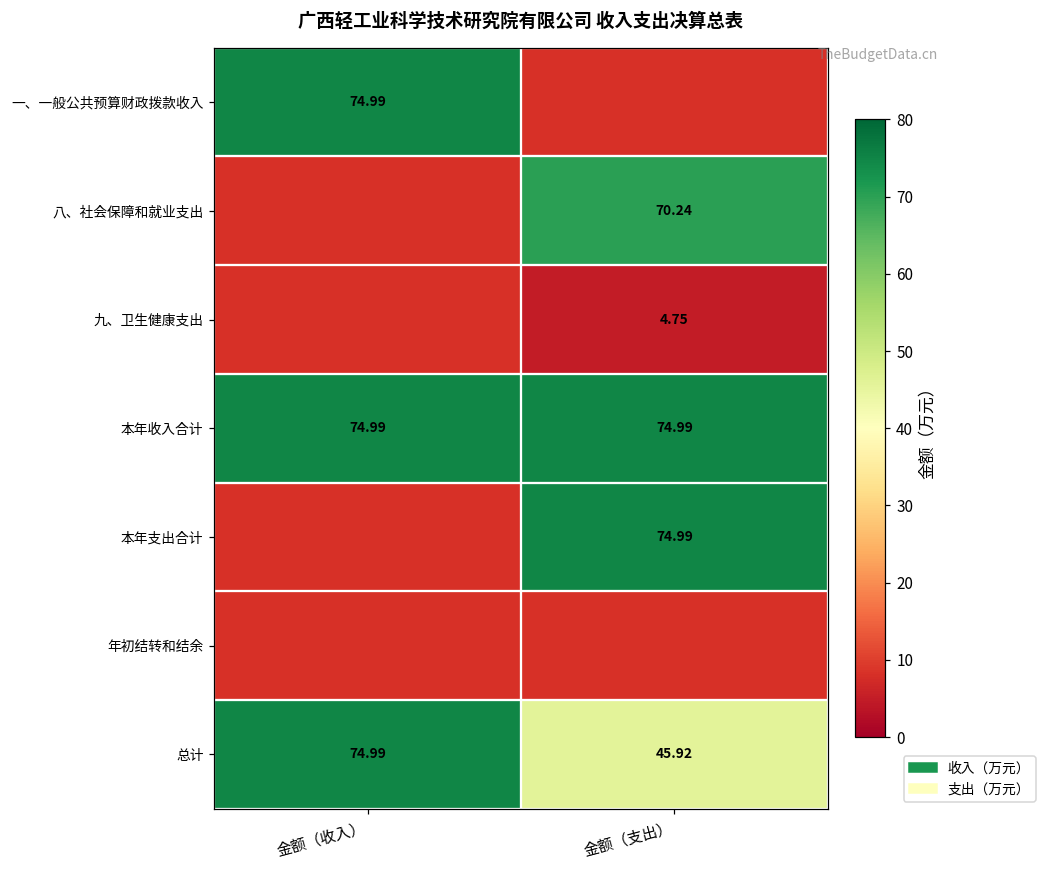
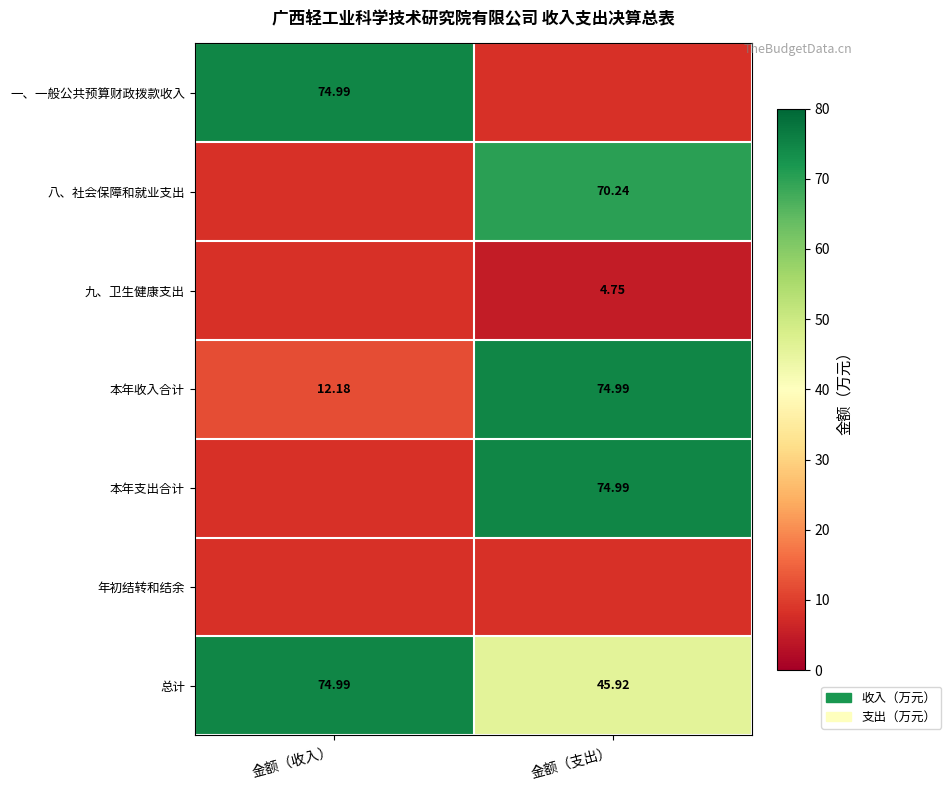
  {
    "一、一般公共预算财政拨款收入": {
      "金额（收入）": 74.99
    },
    "八、社会保障和就业支出": {
      "金额（支出）": 70.24
    },
    "九、卫生健康支出": {
      "金额（支出）": 4.75
    },
    "本年收入合计": {
-     "金额（收入）": 74.99,
+     "金额（收入）": 12.18,
      "金额（支出）": 74.99
    },
    "本年支出合计": {
      "金额（支出）": 74.99
    },
    "总计": {
      "金额（收入）": 74.99,
      "金额（支出）": 45.92
    }
  }
